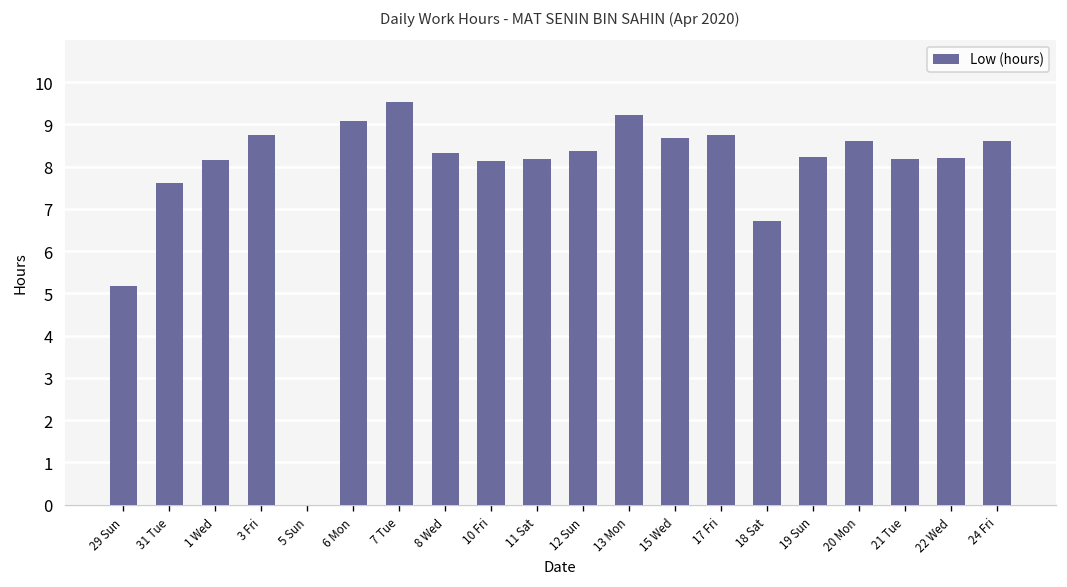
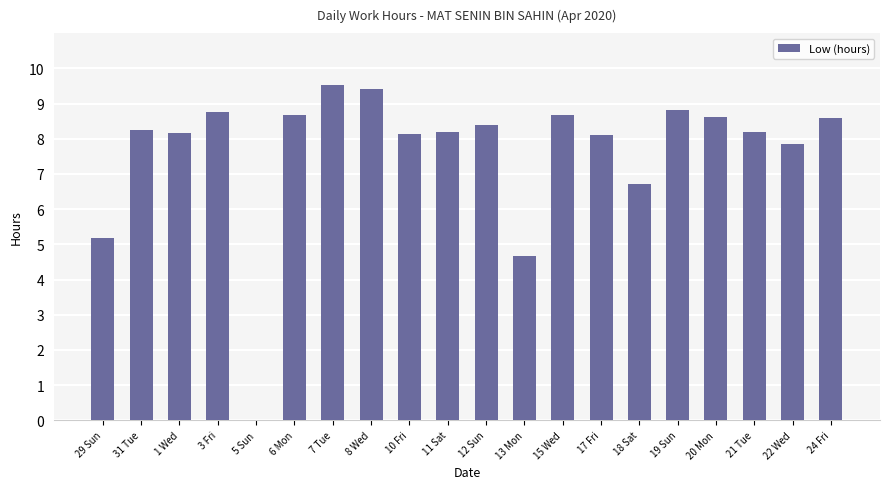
  {
    "29 Sun": 5.2,
-   "31 Tue": 7.6,
+   "31 Tue": 8.2,
    "1 Wed": 8.2,
    "3 Fri": 8.8,
    "5 Sun": 0.0,
-   "6 Mon": 9.1,
+   "6 Mon": 8.7,
    "7 Tue": 9.5,
-   "8 Wed": 8.3,
+   "8 Wed": 9.4,
    "10 Fri": 8.1,
    "11 Sat": 8.2,
    "12 Sun": 8.4,
-   "13 Mon": 9.2,
+   "13 Mon": 4.7,
    "15 Wed": 8.7,
-   "17 Fri": 8.8,
+   "17 Fri": 8.1,
    "18 Sat": 6.7,
-   "19 Sun": 8.2,
+   "19 Sun": 8.8,
    "20 Mon": 8.6,
    "21 Tue": 8.2,
-   "22 Wed": 8.2,
+   "22 Wed": 7.9,
    "24 Fri": 8.6
  }
